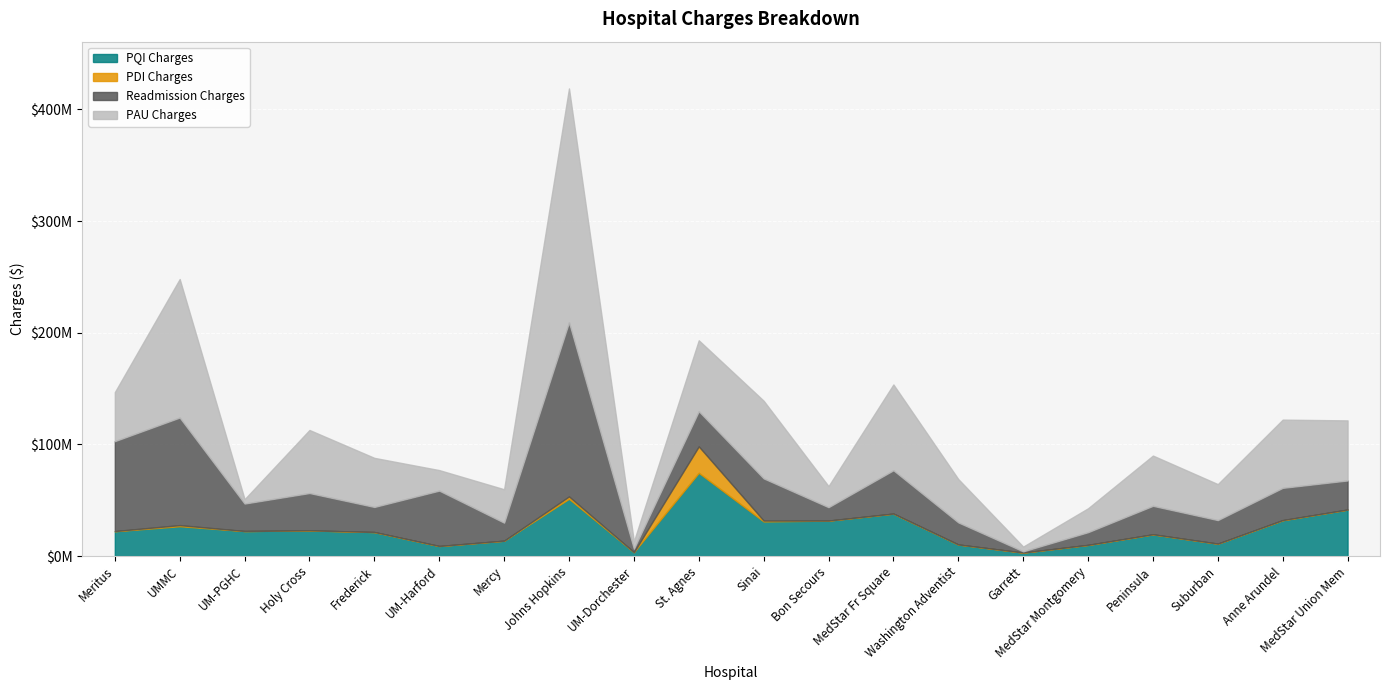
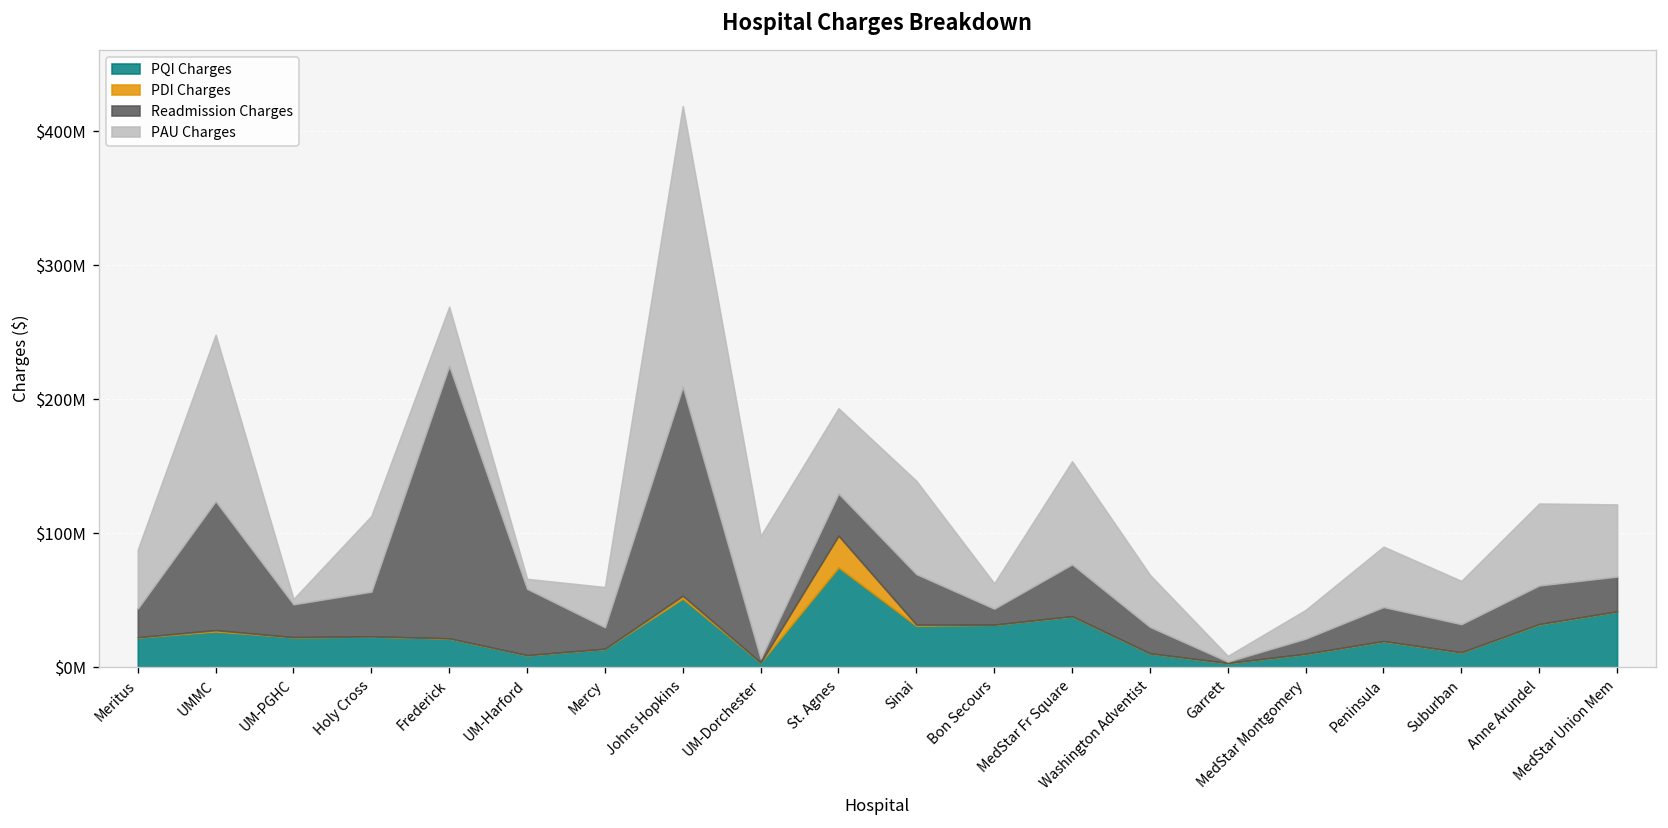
  {
    "PQI Charges": {
      "St. Agnes": "$75000000"
    },
    "PDI Charges": {
      "St. Agnes": "$24000000"
    },
    "Readmission Charges": {
-     "Meritus": "$81000000",
+     "Meritus": "$22000000",
      "UMMC": "$96000000",
      "UM-PGHC": "$25000000",
      "Holy Cross": "$33000000",
-     "Frederick": "$22000000",
+     "Frederick": "$203000000",
      "UM-Harford": "$50000000",
      "Mercy": "$16000000",
      "Johns Hopkins": "$156000000",
      "UM-Dorchester": "$3000000",
      "St. Agnes": "$32000000",
      "Sinai": "$38000000",
      "Bon Secours": "$12000000",
      "MedStar Fr Square": "$39000000",
      "Washington Adventist": "$20000000",
      "MedStar Montgomery": "$11000000",
      "Peninsula": "$25000000",
      "Suburban": "$21000000",
      "Anne Arundel": "$29000000",
      "MedStar Union Mem": "$26000000"
    },
    "PAU Charges": {
      "Meritus": "$44000000",
      "UMMC": "$124000000",
      "UM-PGHC": "$4000000",
      "Holy Cross": "$56000000",
      "Frederick": "$44000000",
-     "UM-Harford": "$18000000",
+     "UM-Harford": "$7000000",
      "Mercy": "$30000000",
      "Johns Hopkins": "$209000000",
-     "UM-Dorchester": "$7000000",
+     "UM-Dorchester": "$91000000",
      "St. Agnes": "$64000000",
      "Sinai": "$70000000",
      "Bon Secours": "$19000000",
      "MedStar Fr Square": "$77000000",
      "Washington Adventist": "$39000000",
      "Garrett": "$4000000",
      "MedStar Montgomery": "$21000000",
      "Peninsula": "$45000000",
      "Suburban": "$32000000",
      "Anne Arundel": "$61000000",
      "MedStar Union Mem": "$54000000"
    }
  }
